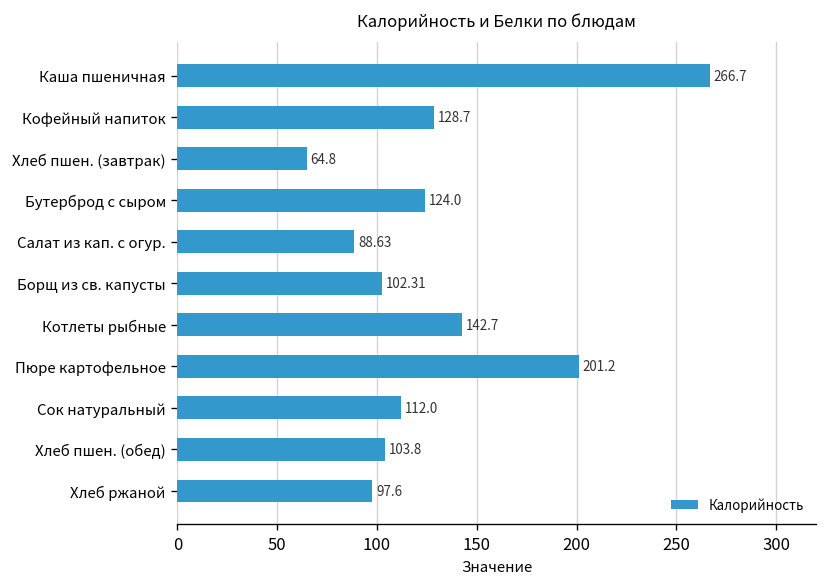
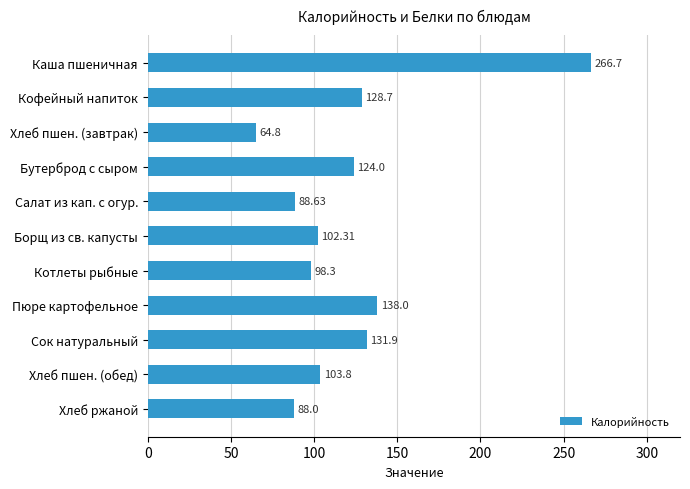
  {
    "Каша пшеничная": 266.7,
    "Кофейный напиток": 128.7,
    "Хлеб пшен. (завтрак)": 64.8,
    "Бутерброд с сыром": 124.0,
    "Салат из кап. с огур.": 88.63,
    "Борщ из св. капусты": 102.31,
-   "Котлеты рыбные": 142.7,
-   "Пюре картофельное": 201.2,
-   "Сок натуральный": 112.0,
+   "Котлеты рыбные": 98.3,
+   "Пюре картофельное": 138.0,
+   "Сок натуральный": 131.9,
    "Хлеб пшен. (обед)": 103.8,
-   "Хлеб ржаной": 97.6
+   "Хлеб ржаной": 88.0
  }
